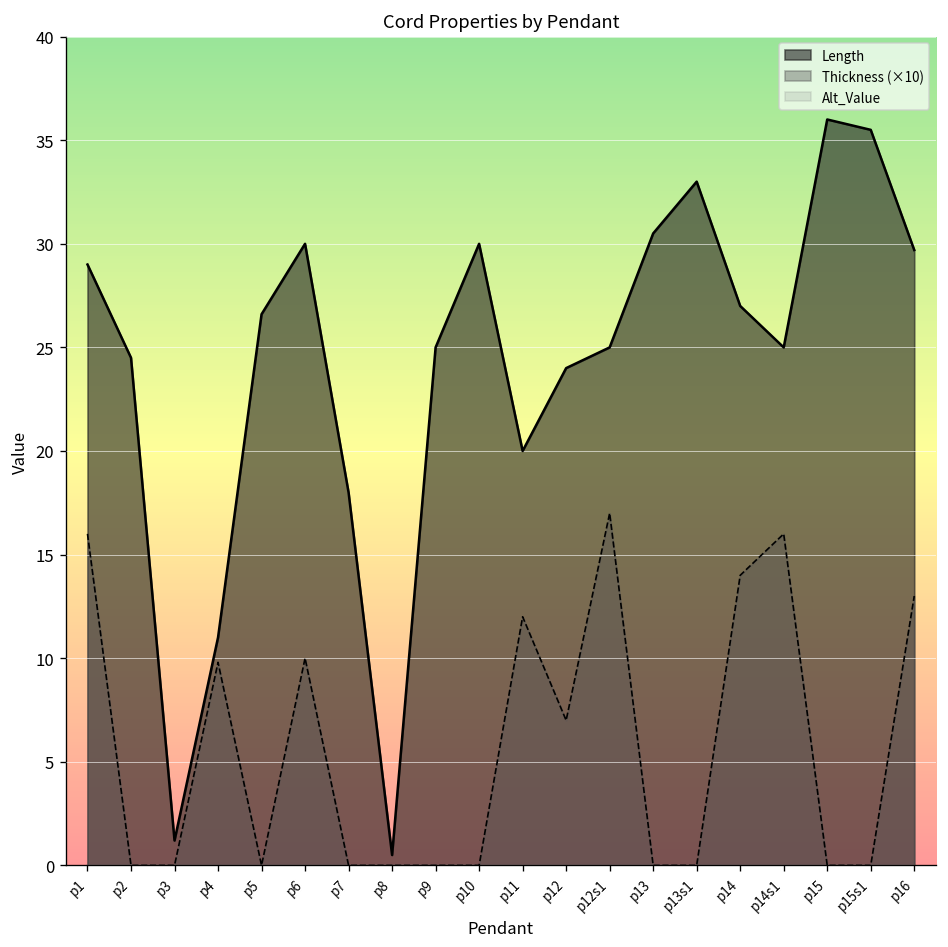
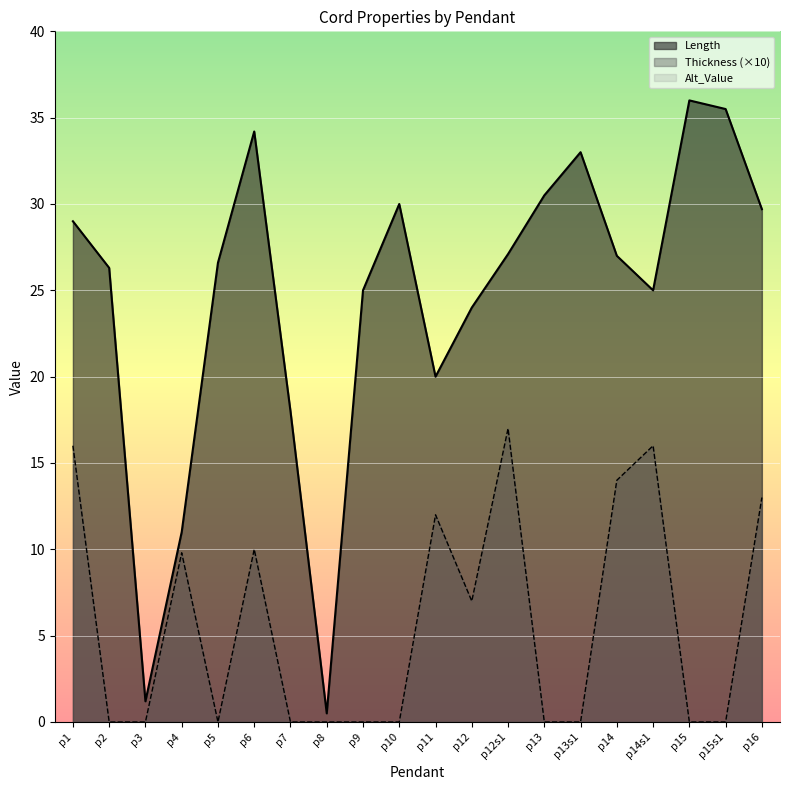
  {
    "Length": {
      "p1": 29.0,
-     "p2": 24.5,
+     "p2": 26.3,
      "p3": 1.2,
      "p4": 11.0,
      "p5": 26.6,
-     "p6": 30.0,
+     "p6": 34.2,
      "p7": 18.0,
      "p8": 0.5,
      "p9": 25.0,
      "p10": 30.0,
      "p11": 20.0,
      "p12": 24.0,
-     "p12s1": 25.0,
+     "p12s1": 27.1,
      "p13": 30.5,
      "p13s1": 33.0,
      "p14": 27.0,
      "p14s1": 25.0,
      "p15": 36.0,
      "p15s1": 35.5,
      "p16": 29.7
    },
    "Thickness (×10)": {
      "p1": 16.0,
      "p4": 9.8,
      "p6": 10.0,
      "p11": 12.0,
      "p12": 7.0,
      "p12s1": 17.0,
      "p14": 14.0,
      "p14s1": 16.0,
      "p16": 13.0
    },
    "Alt_Value": {
      "p1": 0.0,
      "p4": 0.0,
      "p6": 0.0,
      "p11": 0.0,
      "p12": 0.0,
      "p12s1": 0.0,
      "p14": 0.0,
      "p14s1": 0.0,
      "p16": 0.0
    }
  }
